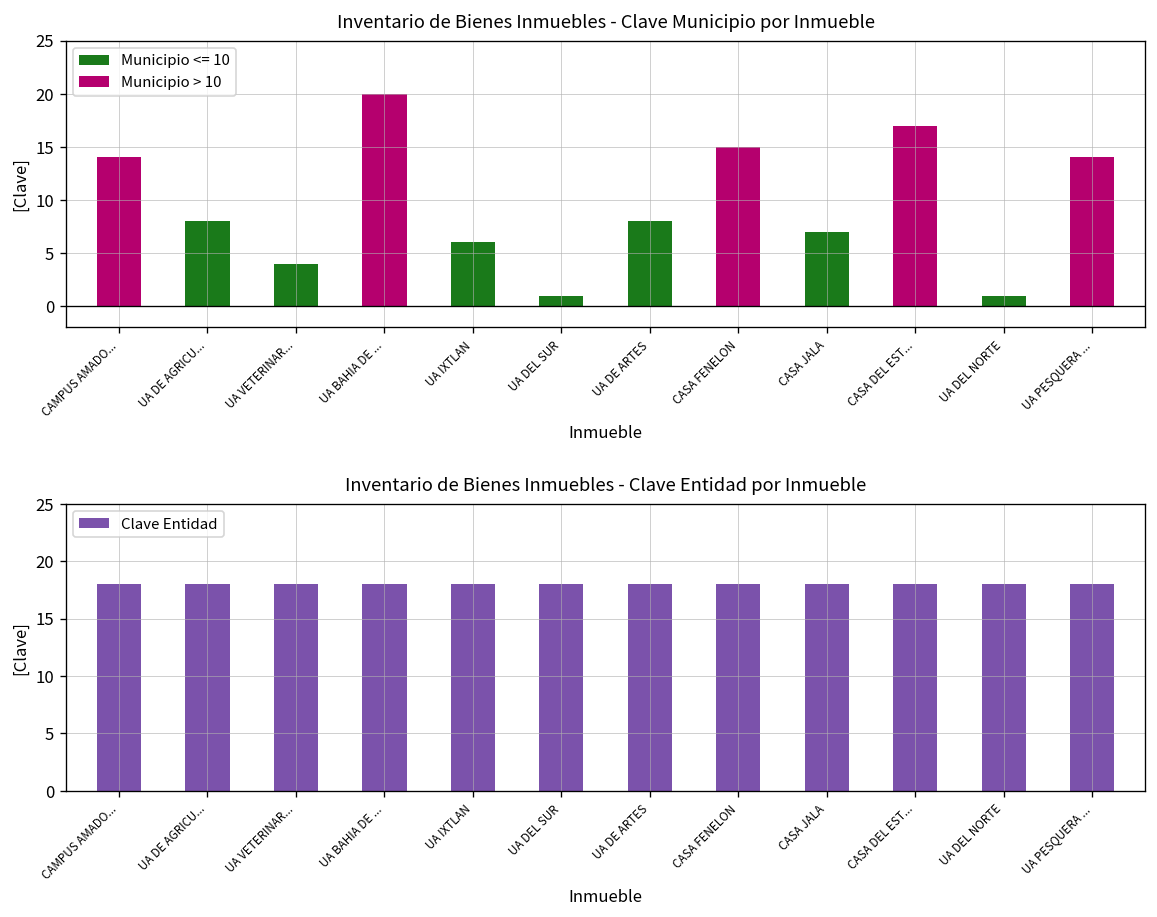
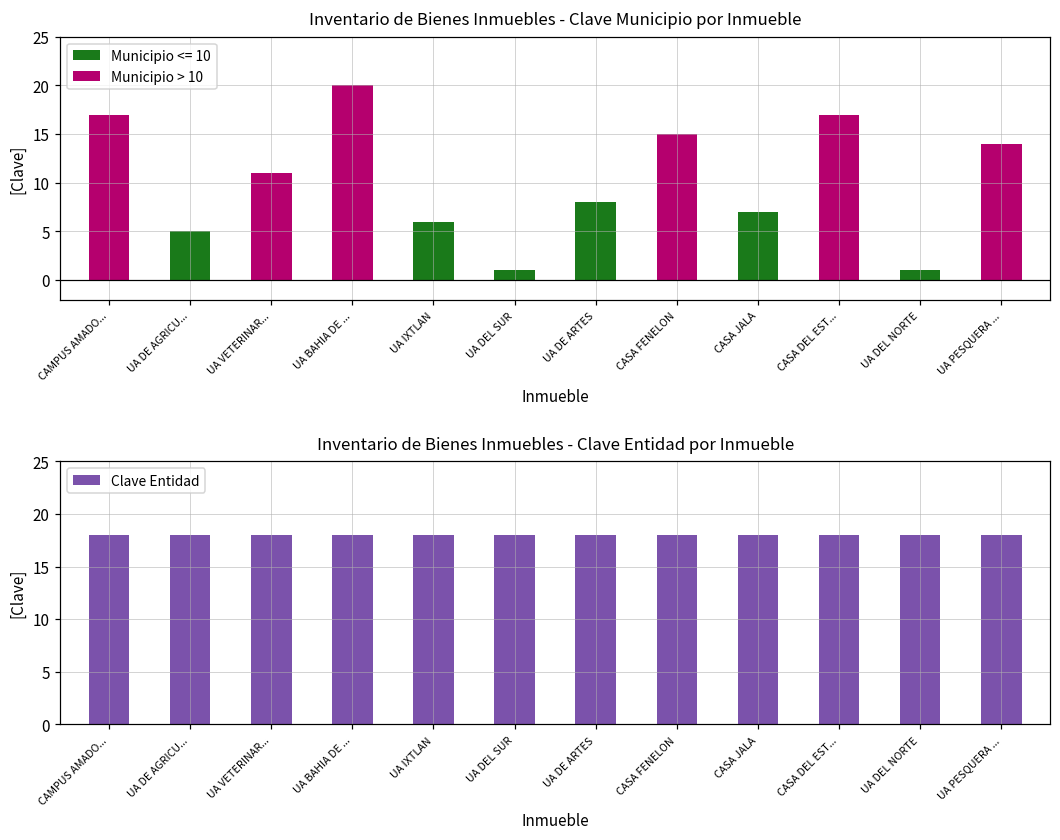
  {
    "Inventario de Bienes Inmuebles - Clave Municipio por Inmueble": {
-     "CAMPUS AMADO...": 14,
-     "UA DE AGRICU...": 8,
-     "UA VETERINAR...": 4,
+     "CAMPUS AMADO...": 17,
+     "UA DE AGRICU...": 5,
+     "UA VETERINAR...": 11,
      "UA BAHIA DE ...": 20,
      "UA IXTLAN": 6,
      "UA DEL SUR": 1,
      "UA DE ARTES": 8,
      "CASA FENELON": 15,
      "CASA JALA": 7,
      "CASA DEL EST...": 17,
      "UA DEL NORTE": 1,
      "UA PESQUERA ...": 14
    },
    "Inventario de Bienes Inmuebles - Clave Entidad por Inmueble": {
      "CAMPUS AMADO...": 18,
      "UA DE AGRICU...": 18,
      "UA VETERINAR...": 18,
      "UA BAHIA DE ...": 18,
      "UA IXTLAN": 18,
      "UA DEL SUR": 18,
      "UA DE ARTES": 18,
      "CASA FENELON": 18,
      "CASA JALA": 18,
      "CASA DEL EST...": 18,
      "UA DEL NORTE": 18,
      "UA PESQUERA ...": 18
    }
  }
